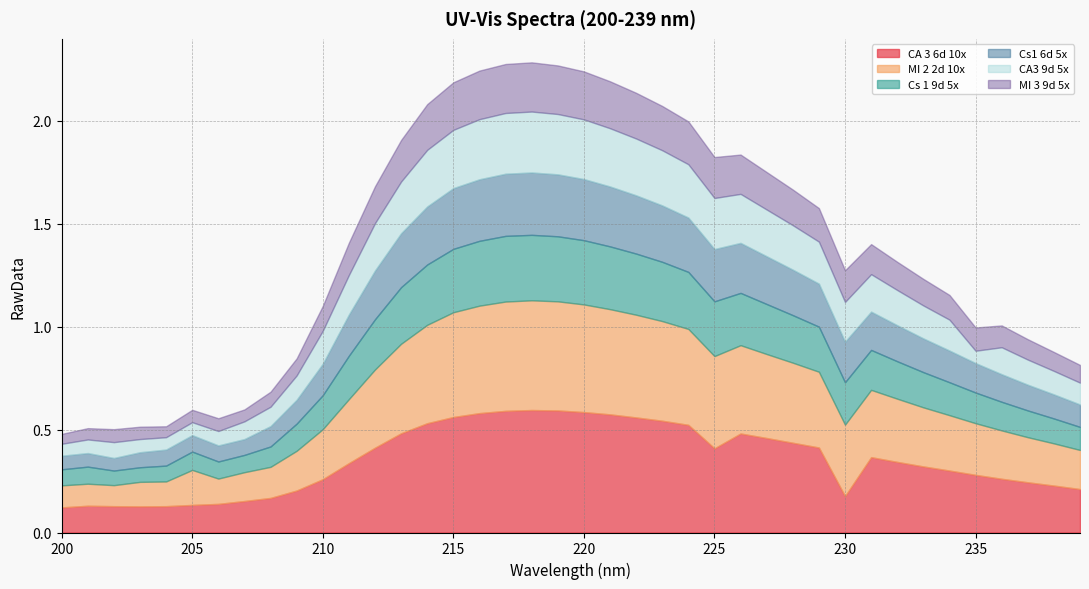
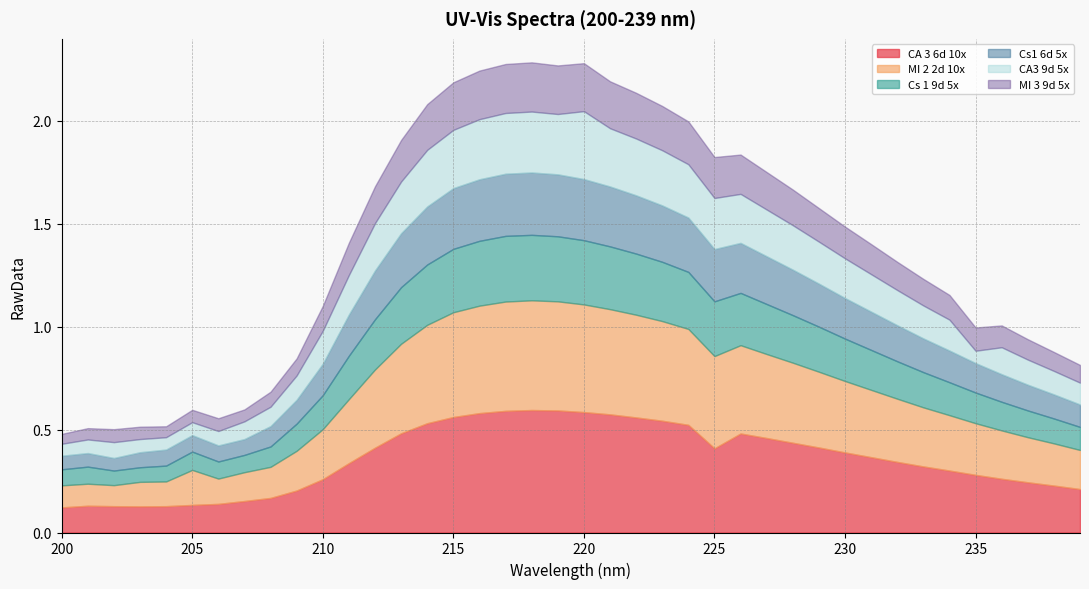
  {
    "CA 3 6d 10x": {
      "200": 0.12,
      "205": 0.13,
      "210": 0.26,
      "215": 0.56,
      "220": 0.59,
      "225": 0.41,
-     "230": 0.18,
+     "230": 0.39,
      "235": 0.28
    },
    "MI 2 2d 10x": {
      "200": 0.11,
      "205": 0.17,
      "210": 0.24,
      "215": 0.51,
      "220": 0.52,
      "225": 0.45,
      "230": 0.35,
      "235": 0.25
    },
    "CA3 9d 5x": {
      "200": 0.06,
      "205": 0.06,
      "210": 0.16,
      "215": 0.28,
-     "220": 0.29,
+     "220": 0.33,
      "225": 0.25,
      "230": 0.19,
      "235": 0.06
    }
  }
